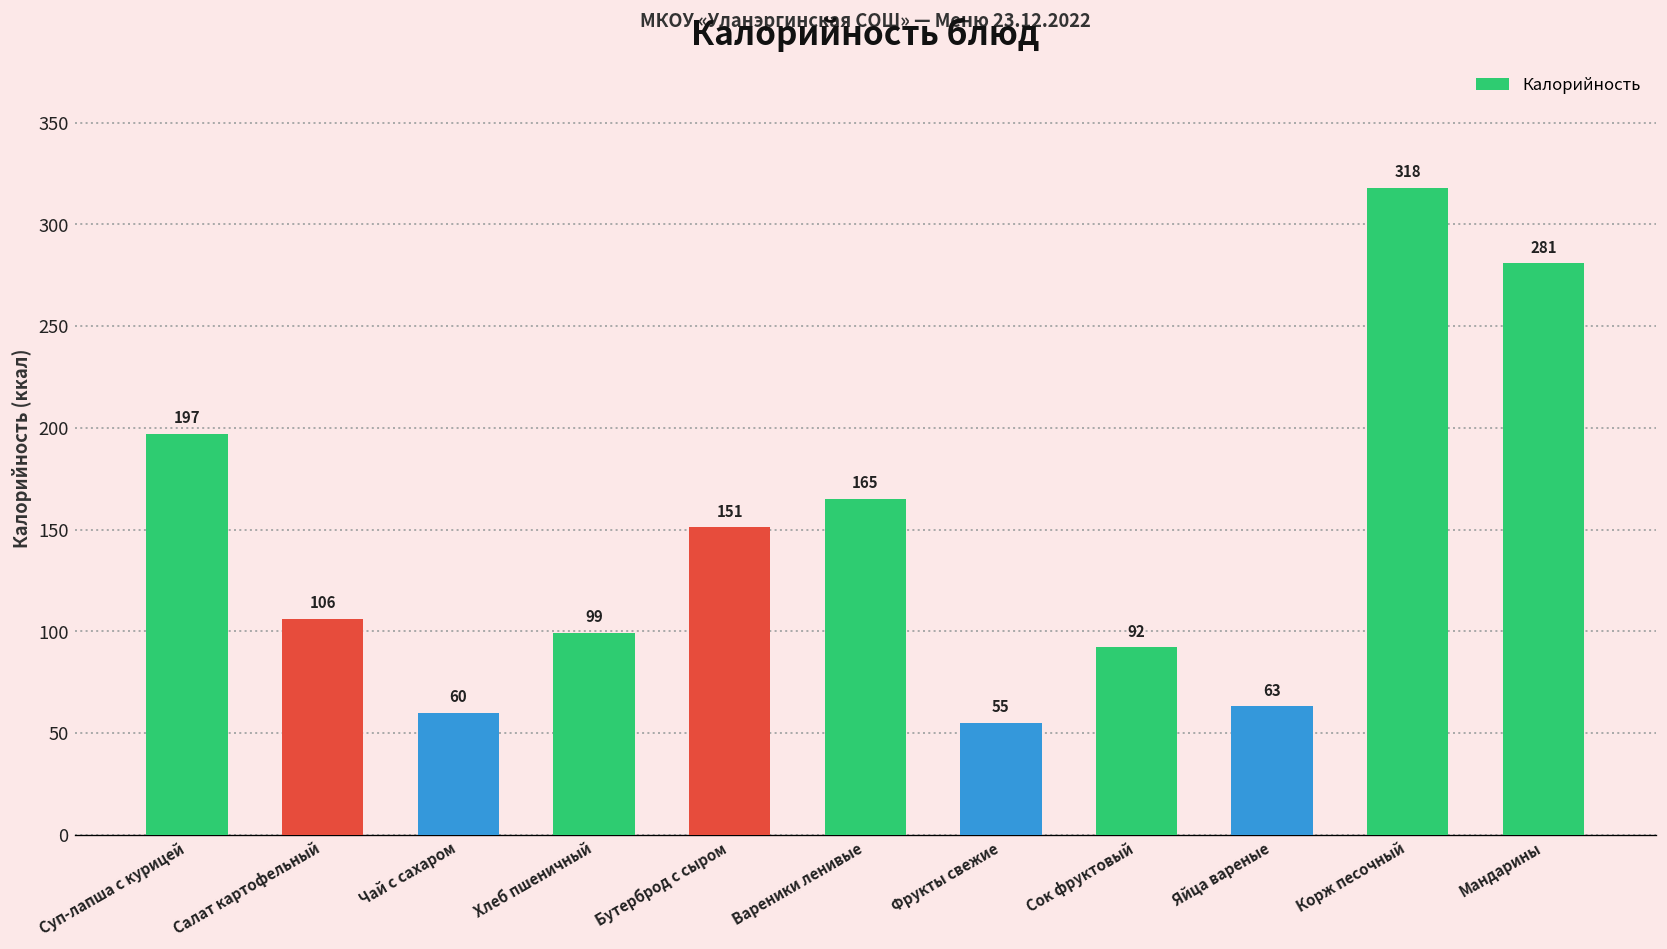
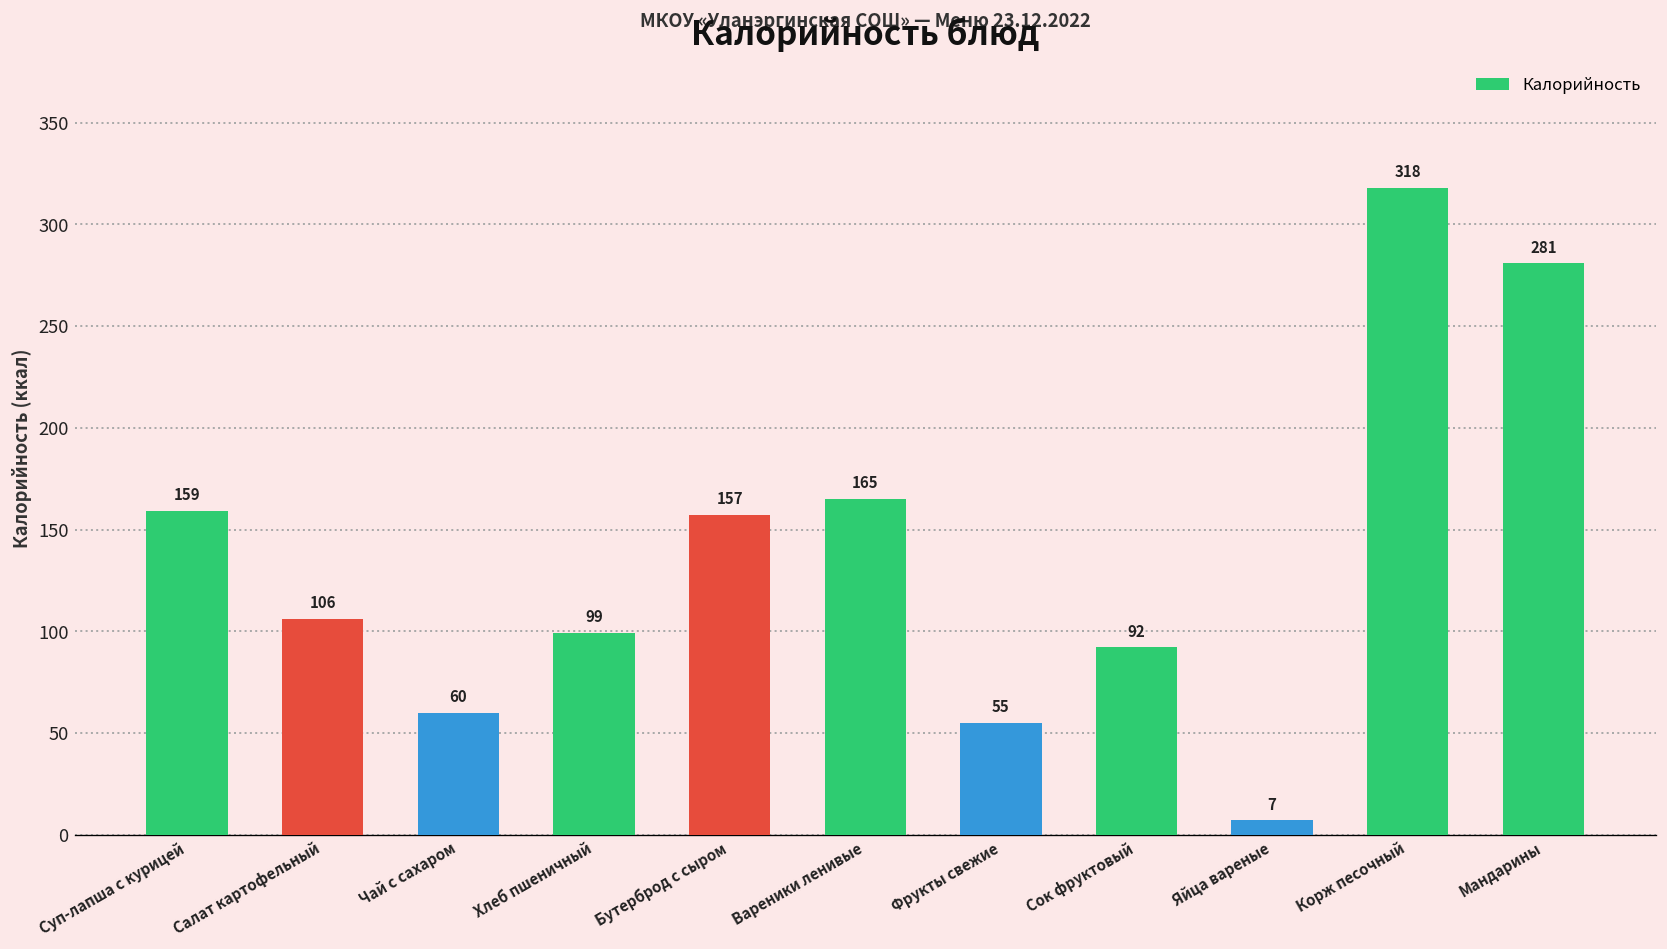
  {
-   "Суп-лапша с курицей": 197,
+   "Суп-лапша с курицей": 159,
    "Салат картофельный": 106,
    "Чай с сахаром": 60,
    "Хлеб пшеничный": 99,
-   "Бутерброд с сыром": 151,
+   "Бутерброд с сыром": 157,
    "Вареники ленивые": 165,
    "Фрукты свежие": 55,
    "Сок фруктовый": 92,
-   "Яйца вареные": 63,
+   "Яйца вареные": 7,
    "Корж песочный": 318,
    "Мандарины": 281
  }
